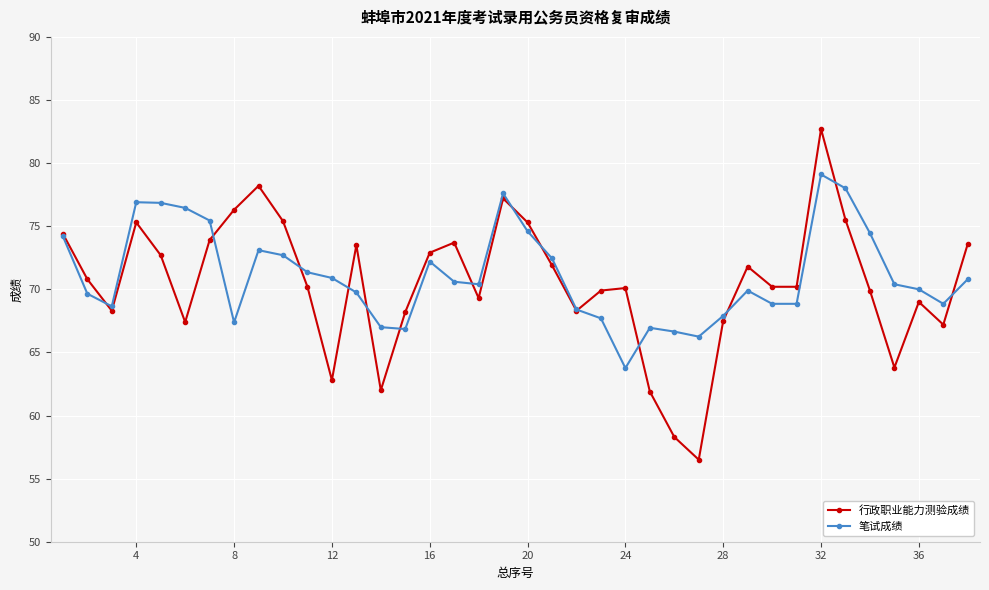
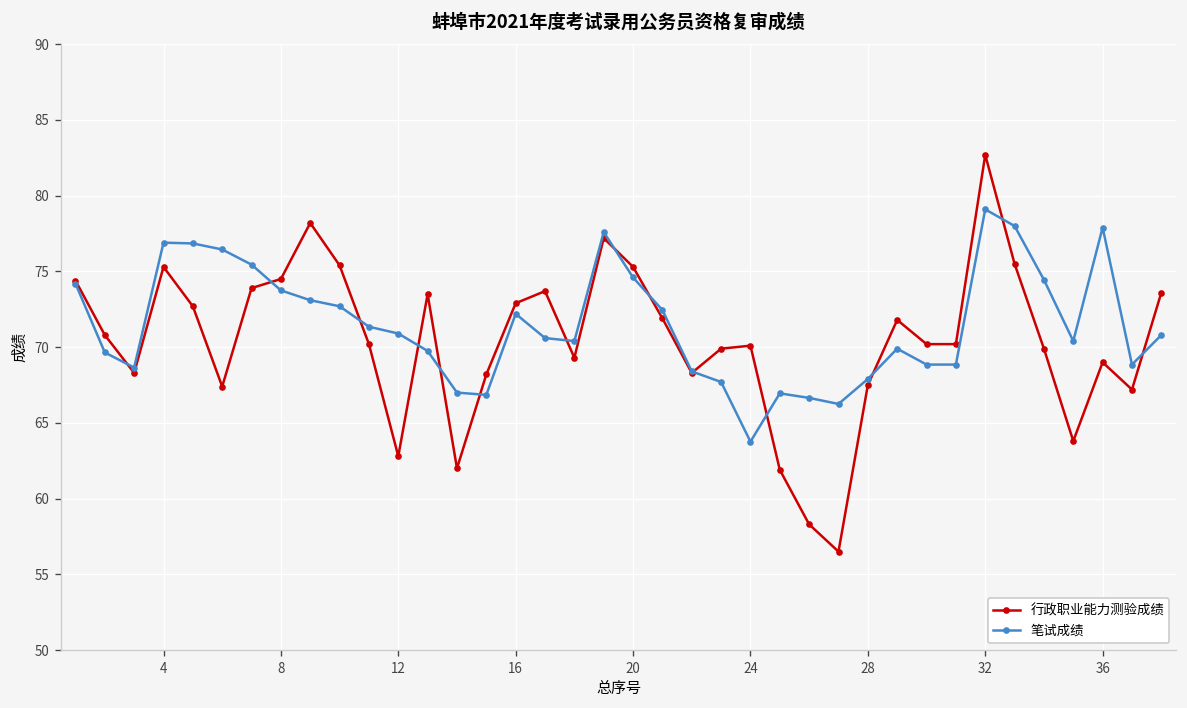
  {
    "行政职业能力测验成绩": {
      "4": 75.3,
-     "8": 76.3,
+     "8": 74.5,
      "12": 62.8,
      "16": 72.9,
      "20": 75.3,
      "24": 70.1,
      "28": 67.5,
      "32": 82.7,
      "36": 69.0
    },
    "笔试成绩": {
      "4": 76.9,
-     "8": 67.4,
+     "8": 73.8,
      "12": 70.9,
      "16": 72.2,
      "20": 74.6,
      "24": 63.8,
      "28": 67.9,
      "32": 79.1,
-     "36": 70.0
+     "36": 77.9
    }
  }
